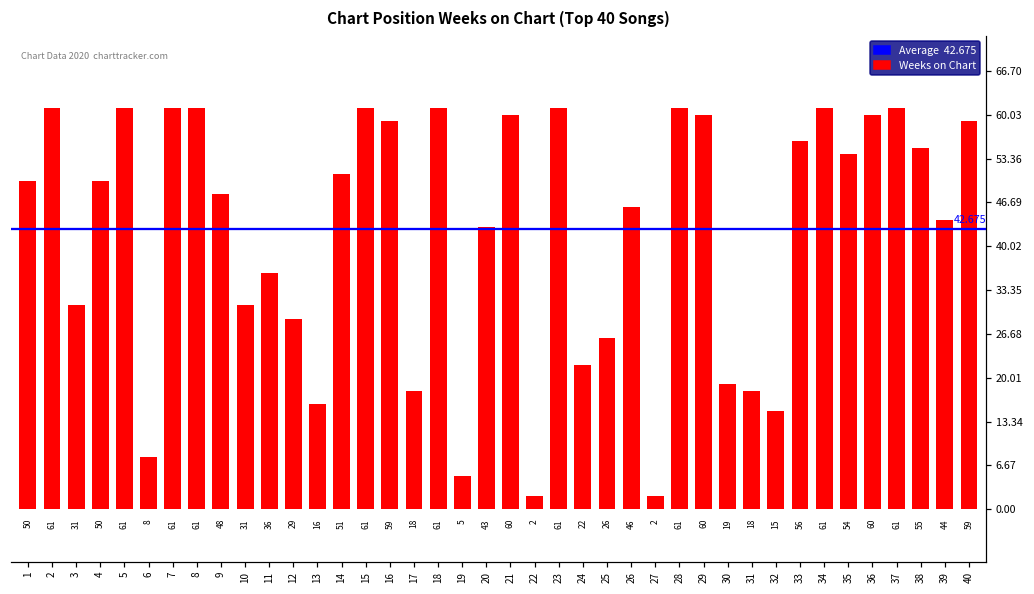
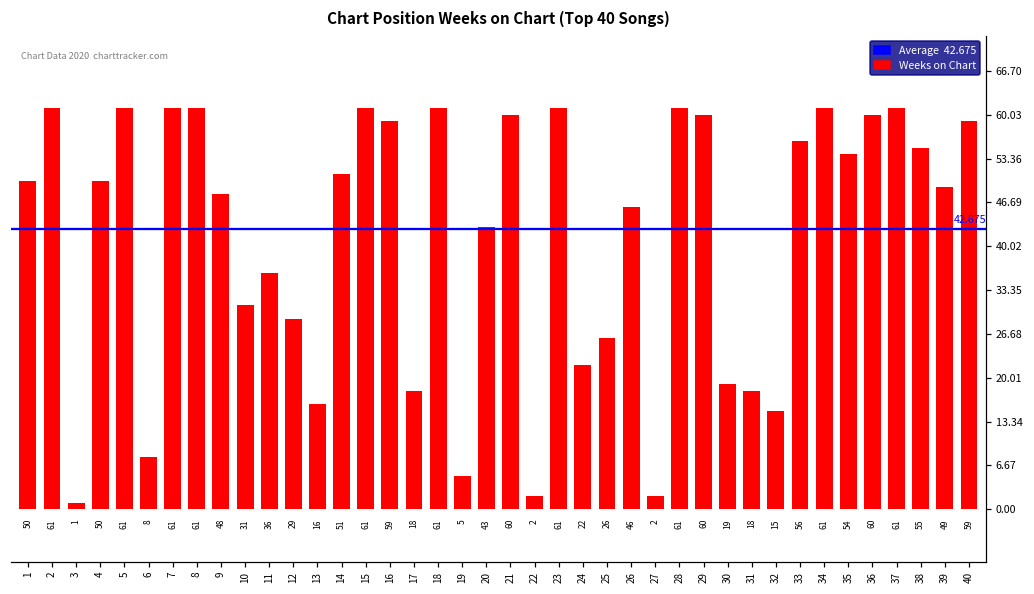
  {
-   "3": 31,
+   "3": 1,
    "22": 2,
    "27": 2,
-   "39": 44
+   "39": 49
  }
